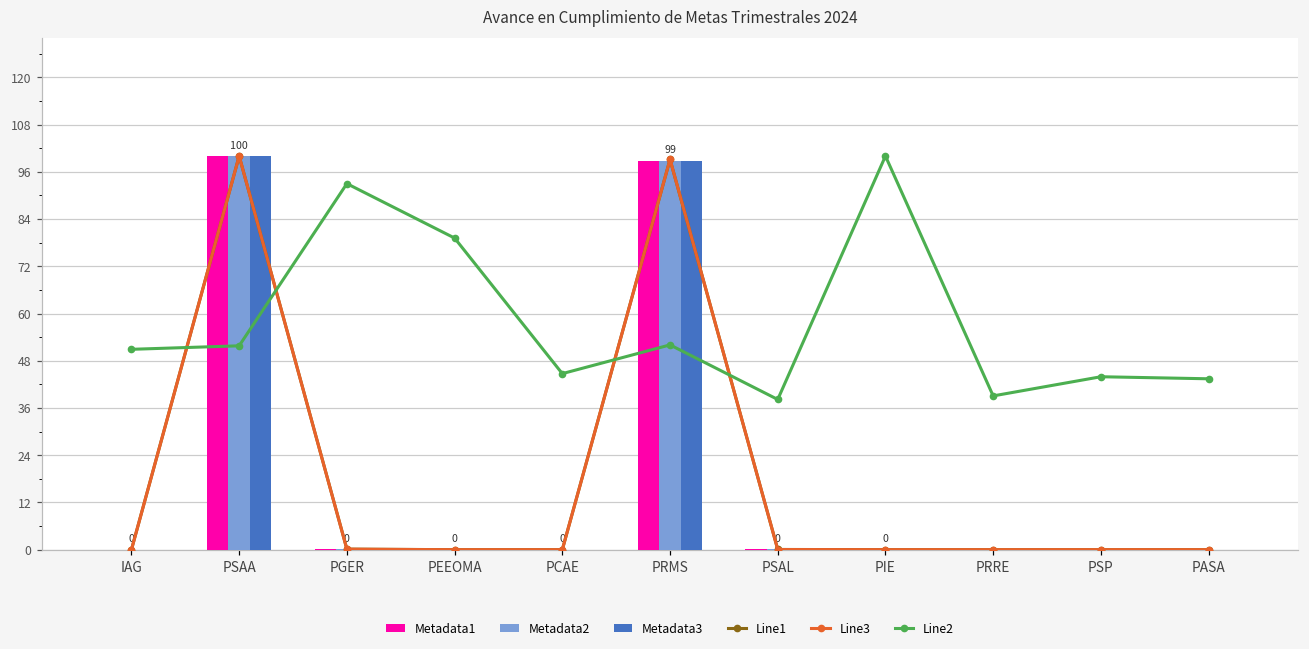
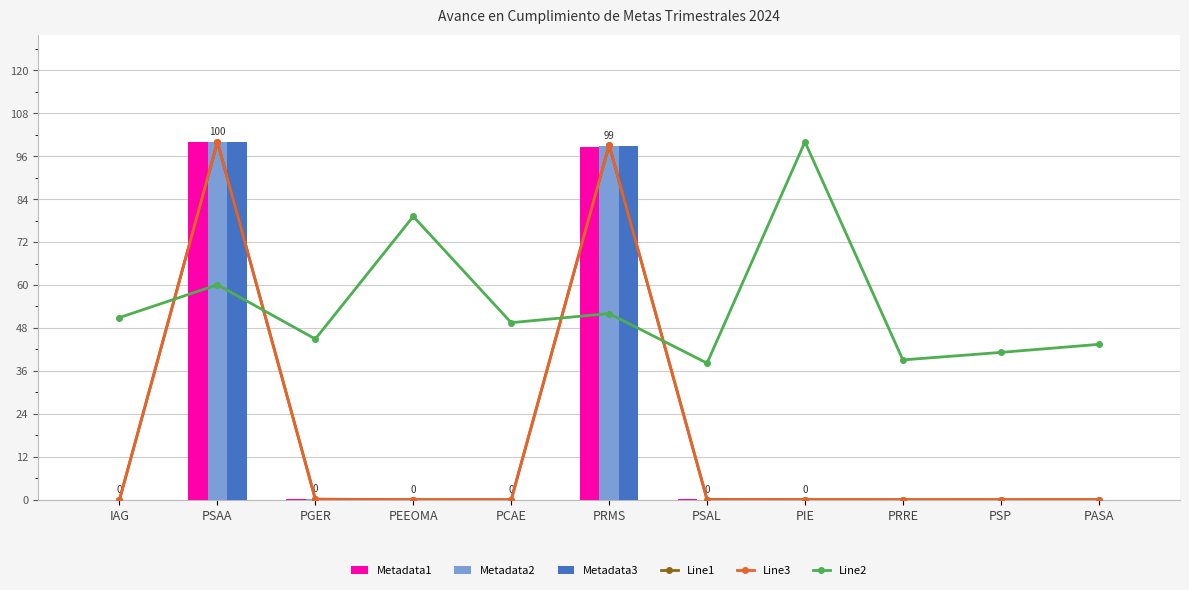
  {
    "Line3": {
      "IAG": 0,
      "PSAA": 100,
      "PGER": 0,
      "PEEOMA": 0,
      "PCAE": 0,
      "PRMS": 99,
      "PSAL": 0,
      "PIE": 0
    },
    "Metadata1": {
      "PSP": 0
    },
    "Metadata2": {
      "IAG": 0,
      "PSAA": 100,
      "PGER": 0,
      "PEEOMA": 0,
      "PCAE": 0,
      "PSAL": 0,
      "PIE": 0
    },
    "Line2": {
      "IAG": 51,
-     "PSAA": 52,
-     "PGER": 93,
+     "PSAA": 60,
+     "PGER": 45,
      "PEEOMA": 79,
-     "PCAE": 45,
+     "PCAE": 49,
      "PRMS": 52,
      "PSAL": 38,
      "PIE": 100,
      "PRRE": 39,
-     "PSP": 44,
+     "PSP": 41,
      "PASA": 43
    }
  }
